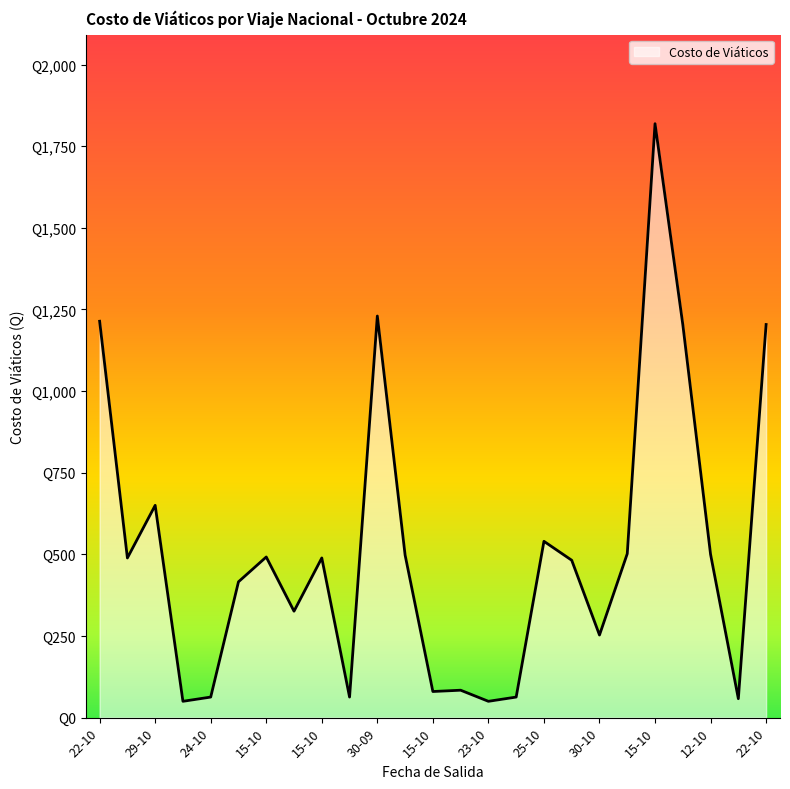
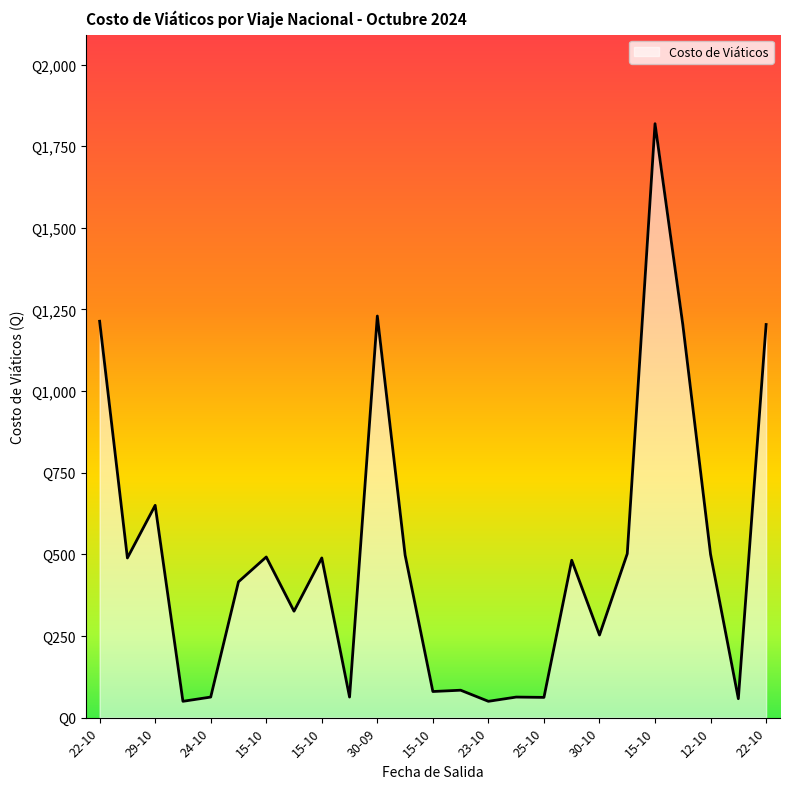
  {
    "30-09": "Q1,230",
-   "25-10": "Q540",
+   "25-10": "Q60",
    "30-10": "Q250"
  }
